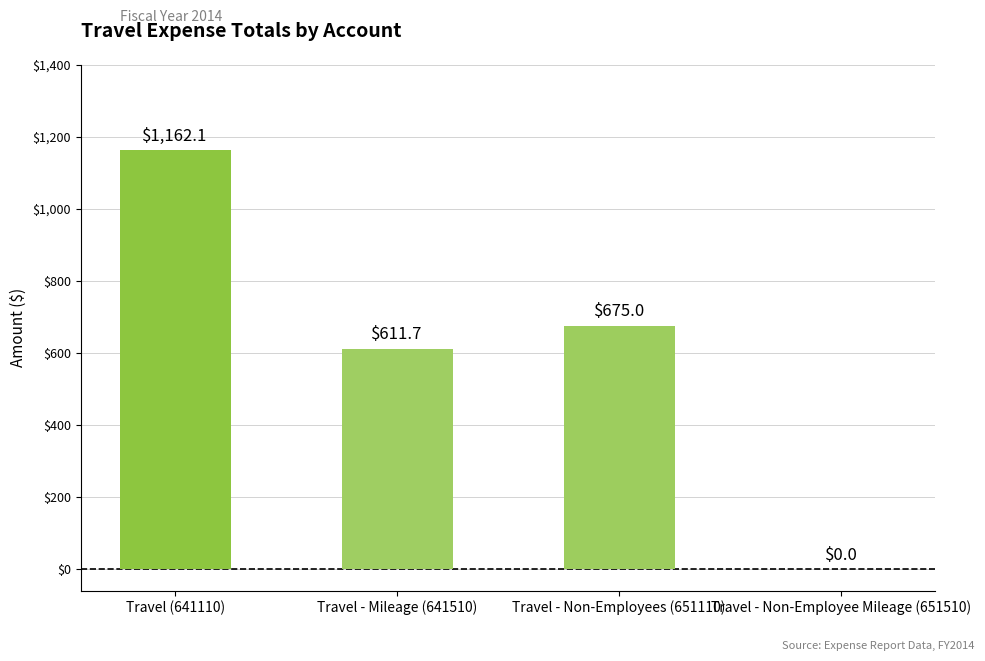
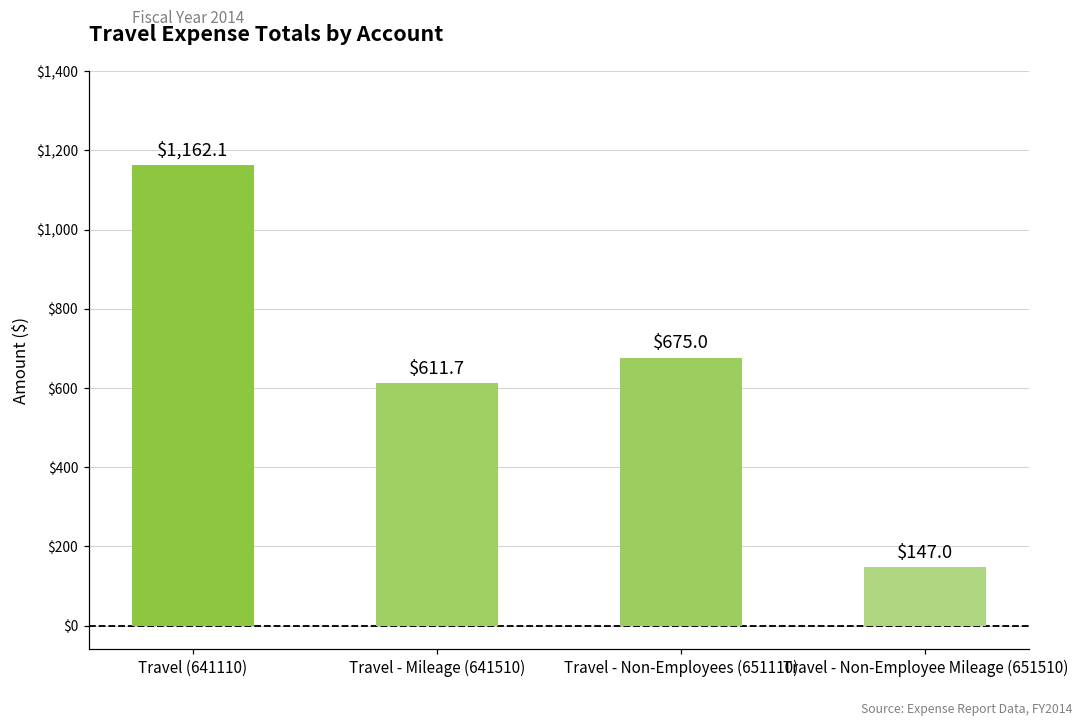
  {
    "Travel (641110)": "$1,162.1",
    "Travel - Mileage (641510)": "$611.7",
    "Travel - Non-Employees (651110)": "$675.0",
-   "Travel - Non-Employee Mileage (651510)": "$0.0"
+   "Travel - Non-Employee Mileage (651510)": "$147.0"
  }
